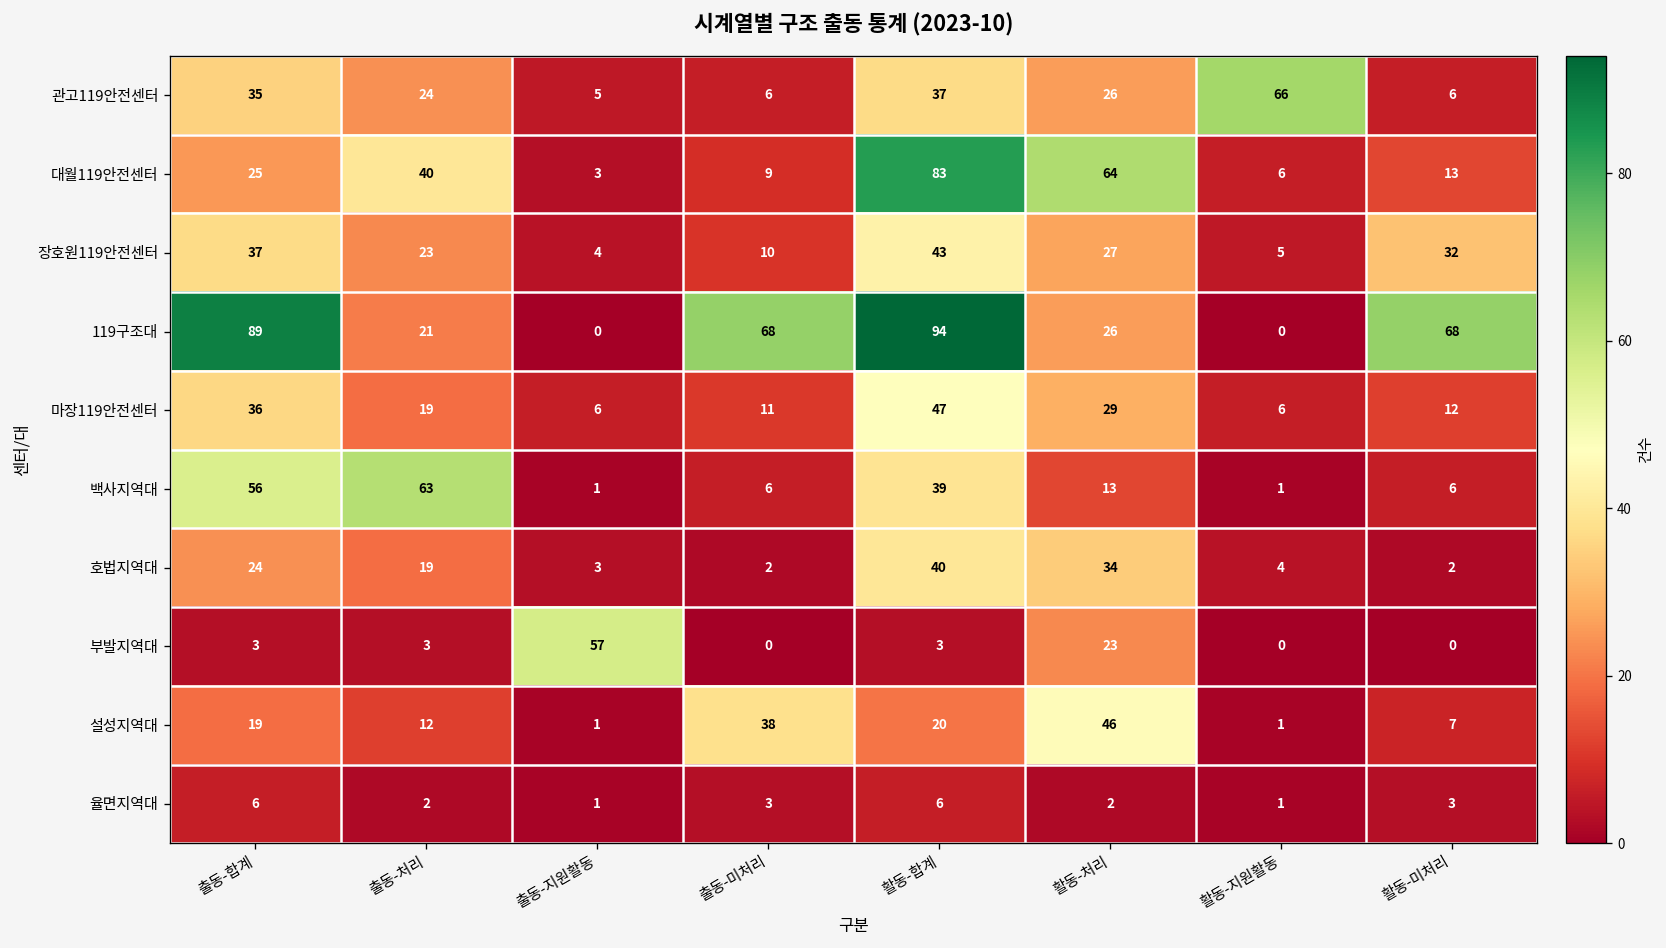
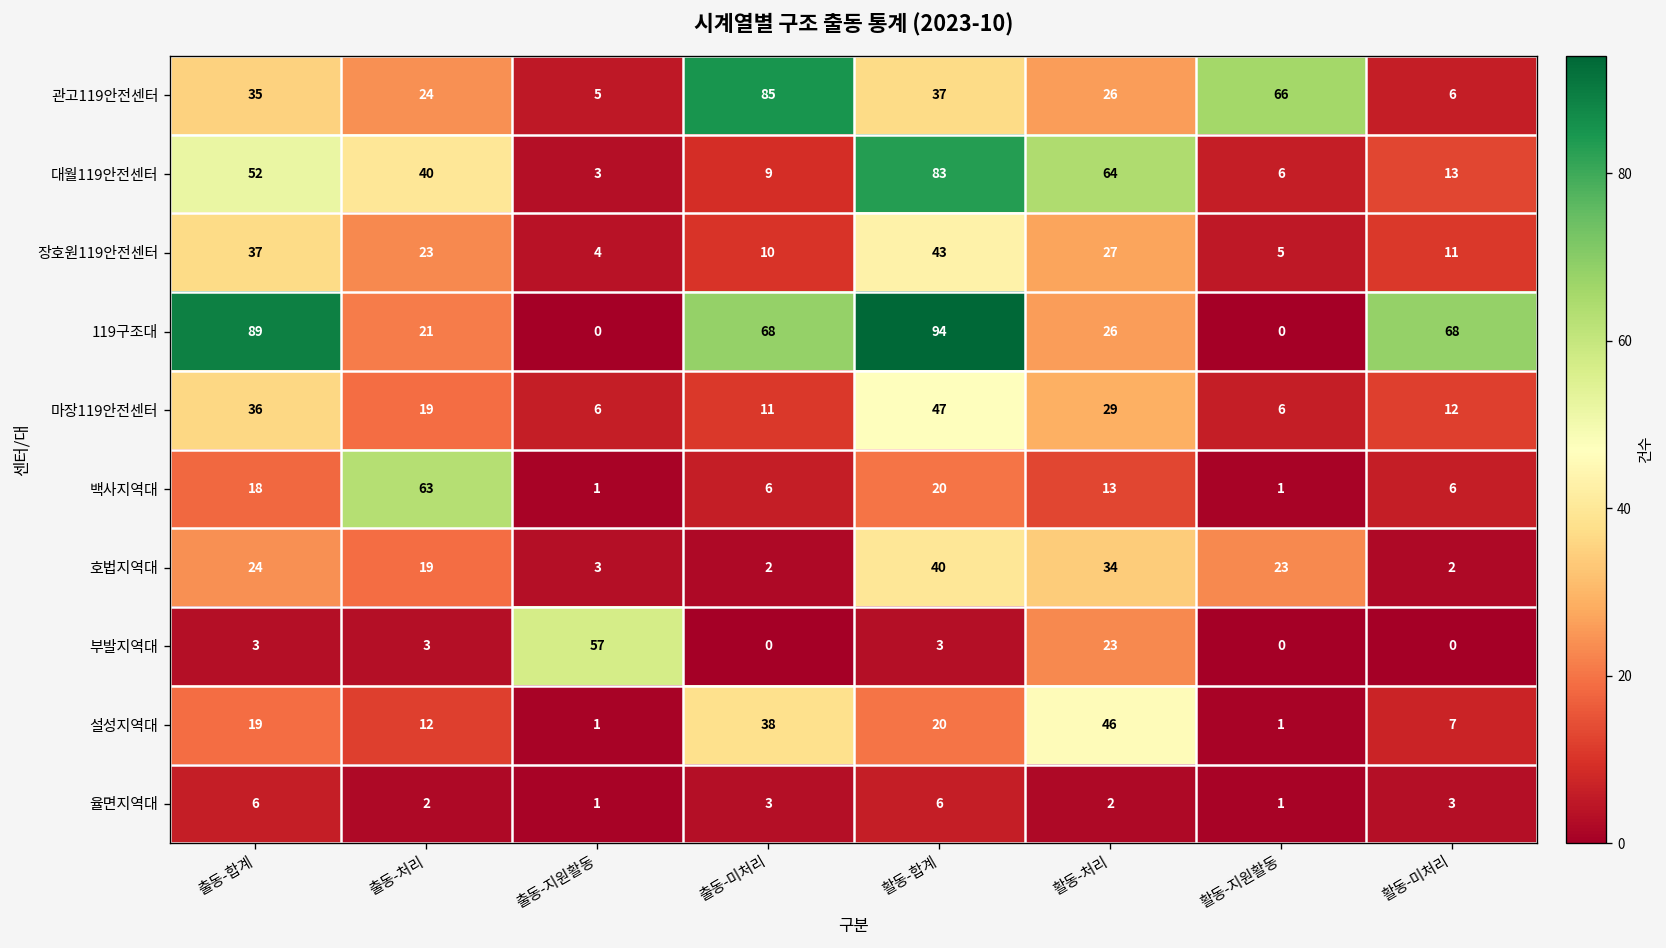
  {
    "관고119안전센터": {
      "출동-합계": 35,
      "출동-처리": 24,
      "출동-지원활동": 5,
-     "출동-미처리": 6,
+     "출동-미처리": 85,
      "활동-합계": 37,
      "활동-처리": 26,
      "활동-지원활동": 66,
      "활동-미처리": 6
    },
    "대월119안전센터": {
-     "출동-합계": 25,
+     "출동-합계": 52,
      "출동-처리": 40,
      "출동-지원활동": 3,
      "출동-미처리": 9,
      "활동-합계": 83,
      "활동-처리": 64,
      "활동-지원활동": 6,
      "활동-미처리": 13
    },
    "장호원119안전센터": {
      "출동-합계": 37,
      "출동-처리": 23,
      "출동-지원활동": 4,
      "출동-미처리": 10,
      "활동-합계": 43,
      "활동-처리": 27,
      "활동-지원활동": 5,
-     "활동-미처리": 32
+     "활동-미처리": 11
    },
    "119구조대": {
      "출동-합계": 89,
      "출동-처리": 21,
      "출동-지원활동": 0,
      "출동-미처리": 68,
      "활동-합계": 94,
      "활동-처리": 26,
      "활동-지원활동": 0,
      "활동-미처리": 68
    },
    "마장119안전센터": {
      "출동-합계": 36,
      "출동-처리": 19,
      "출동-지원활동": 6,
      "출동-미처리": 11,
      "활동-합계": 47,
      "활동-처리": 29,
      "활동-지원활동": 6,
      "활동-미처리": 12
    },
    "백사지역대": {
-     "출동-합계": 56,
+     "출동-합계": 18,
      "출동-처리": 63,
      "출동-지원활동": 1,
      "출동-미처리": 6,
-     "활동-합계": 39,
+     "활동-합계": 20,
      "활동-처리": 13,
      "활동-지원활동": 1,
      "활동-미처리": 6
    },
    "호법지역대": {
      "출동-합계": 24,
      "출동-처리": 19,
      "출동-지원활동": 3,
      "출동-미처리": 2,
      "활동-합계": 40,
      "활동-처리": 34,
-     "활동-지원활동": 4,
+     "활동-지원활동": 23,
      "활동-미처리": 2
    },
    "부발지역대": {
      "출동-합계": 3,
      "출동-처리": 3,
      "출동-지원활동": 57,
      "출동-미처리": 0,
      "활동-합계": 3,
      "활동-처리": 23,
      "활동-지원활동": 0,
      "활동-미처리": 0
    },
    "설성지역대": {
      "출동-합계": 19,
      "출동-처리": 12,
      "출동-지원활동": 1,
      "출동-미처리": 38,
      "활동-합계": 20,
      "활동-처리": 46,
      "활동-지원활동": 1,
      "활동-미처리": 7
    },
    "율면지역대": {
      "출동-합계": 6,
      "출동-처리": 2,
      "출동-지원활동": 1,
      "출동-미처리": 3,
      "활동-합계": 6,
      "활동-처리": 2,
      "활동-지원활동": 1,
      "활동-미처리": 3
    }
  }
